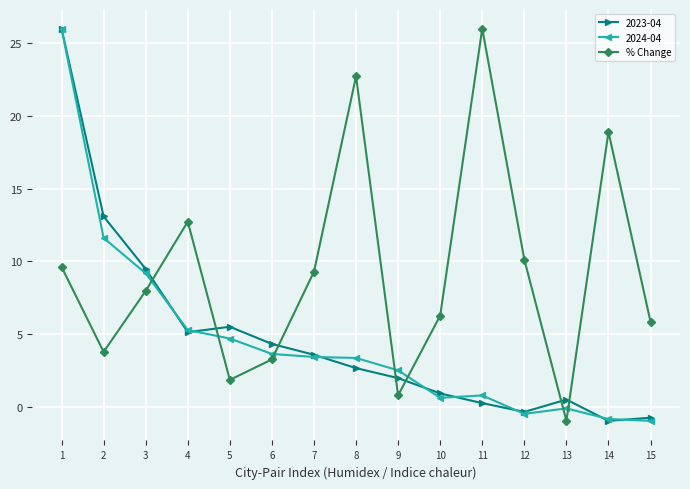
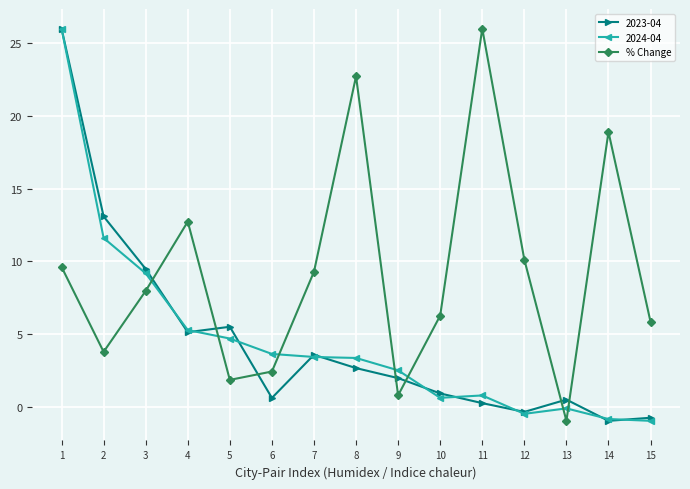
  {
    "2023-04": {
      "2": 13.1,
      "3": 9.5,
      "5": 5.5,
-     "6": 4.3,
+     "6": 0.6,
      "8": 2.7,
      "9": 2.0,
      "10": 1.0,
      "11": 0.3,
      "13": 0.5,
      "15": -0.7
    },
    "2024-04": {
      "2": 11.6,
      "3": 9.2,
      "5": 4.7,
      "6": 3.7,
      "8": 3.4,
      "9": 2.5,
      "10": 0.7,
      "11": 0.8,
      "13": -0.1,
      "15": -0.9
    },
    "% Change": {
      "1": 9.6,
      "2": 3.8,
      "3": 8.0,
      "4": 12.7,
      "5": 1.9,
-     "6": 3.3,
+     "6": 2.5,
      "7": 9.3,
      "8": 22.7,
      "9": 0.8,
      "10": 6.3,
      "11": 26.0,
      "12": 10.1,
      "13": -0.9,
      "14": 18.9,
      "15": 5.9
    }
  }
